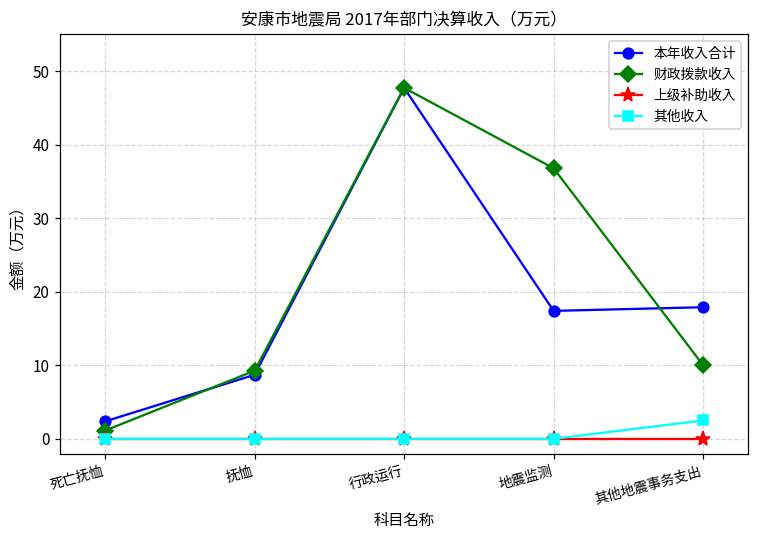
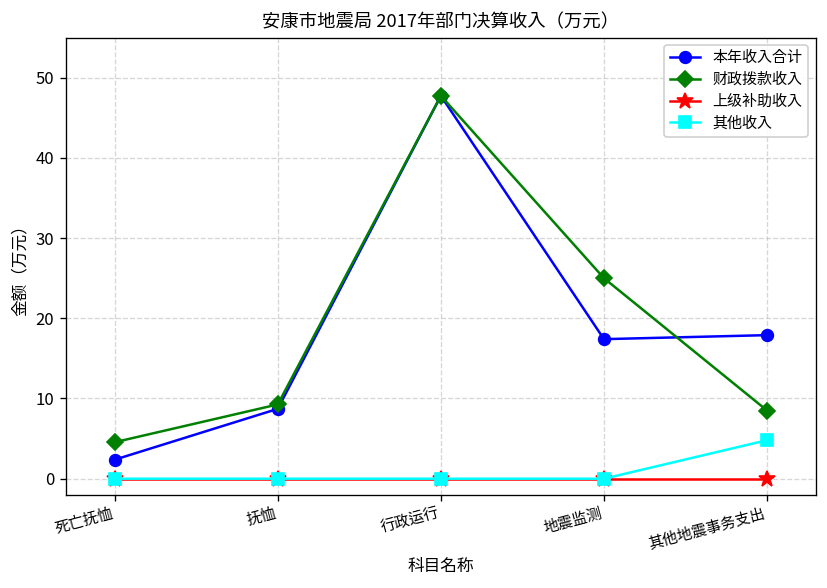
  {
    "本年收入合计": {
      "死亡抚恤": 2,
      "抚恤": 9,
      "地震监测": 17,
      "其他地震事务支出": 18
    },
    "财政拨款收入": {
-     "死亡抚恤": 1,
+     "死亡抚恤": 5,
      "抚恤": 9,
-     "地震监测": 37,
-     "其他地震事务支出": 10
+     "地震监测": 25,
+     "其他地震事务支出": 9
    },
    "上级补助收入": {
      "其他地震事务支出": 0
    },
    "其他收入": {
-     "其他地震事务支出": 3
+     "其他地震事务支出": 5
    }
  }
